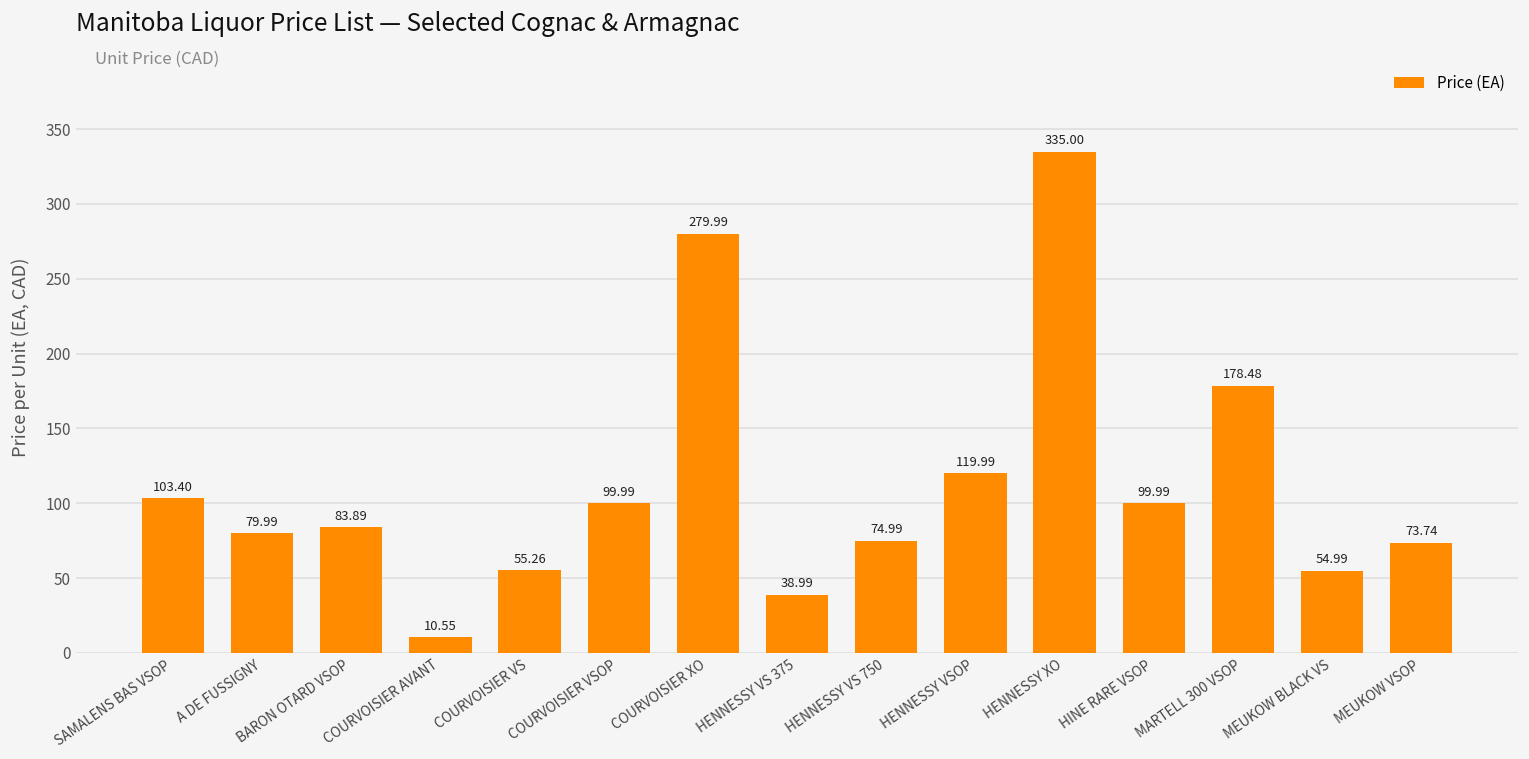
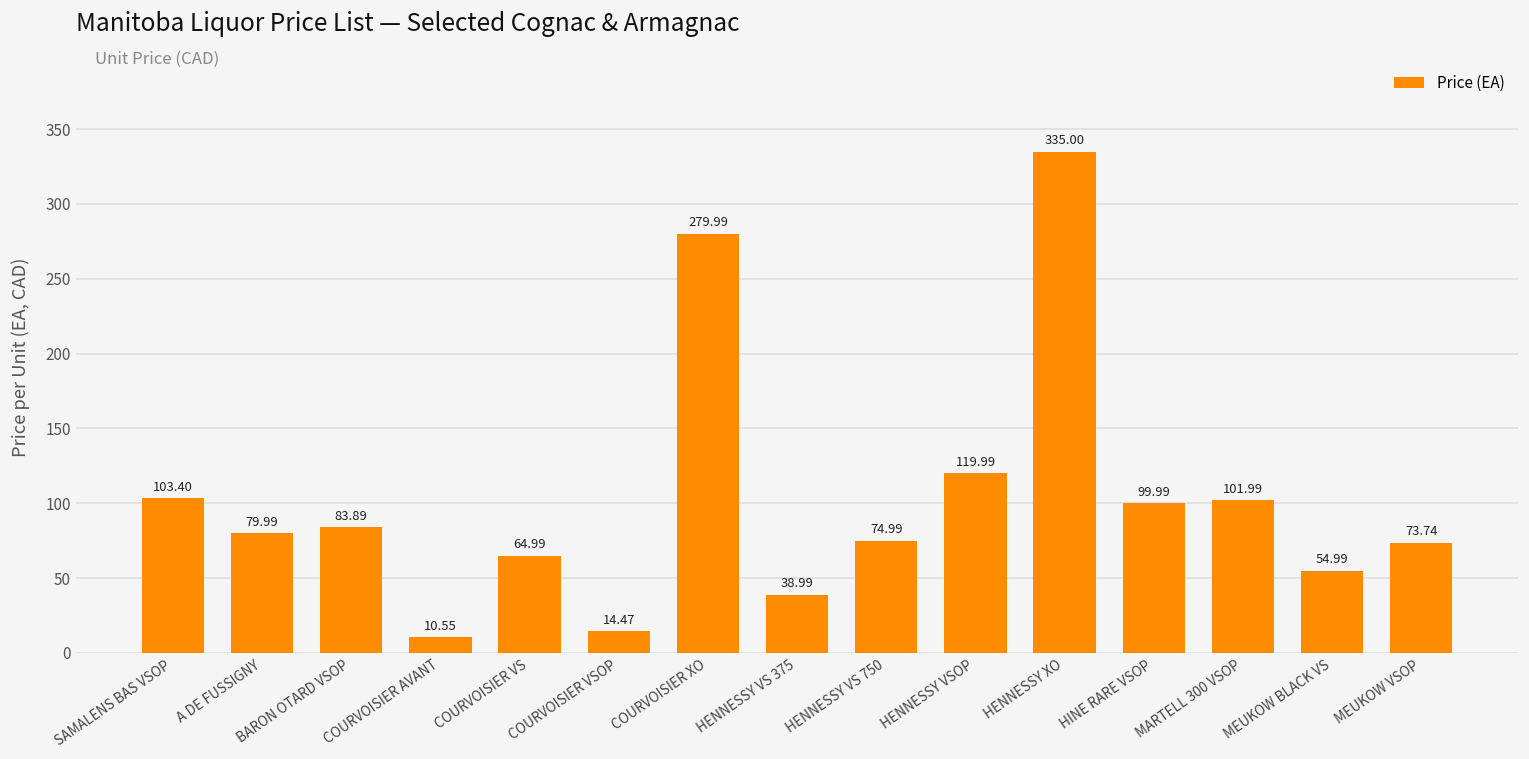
  {
    "SAMALENS BAS VSOP": 103.40,
    "A DE FUSSIGNY": 79.99,
    "BARON OTARD VSOP": 83.89,
    "COURVOISIER AVANT": 10.55,
-   "COURVOISIER VS": 55.26,
-   "COURVOISIER VSOP": 99.99,
+   "COURVOISIER VS": 64.99,
+   "COURVOISIER VSOP": 14.47,
    "COURVOISIER XO": 279.99,
    "HENNESSY VS 375": 38.99,
    "HENNESSY VS 750": 74.99,
    "HENNESSY VSOP": 119.99,
    "HENNESSY XO": 335.00,
    "HINE RARE VSOP": 99.99,
-   "MARTELL 300 VSOP": 178.48,
+   "MARTELL 300 VSOP": 101.99,
    "MEUKOW BLACK VS": 54.99,
    "MEUKOW VSOP": 73.74
  }
